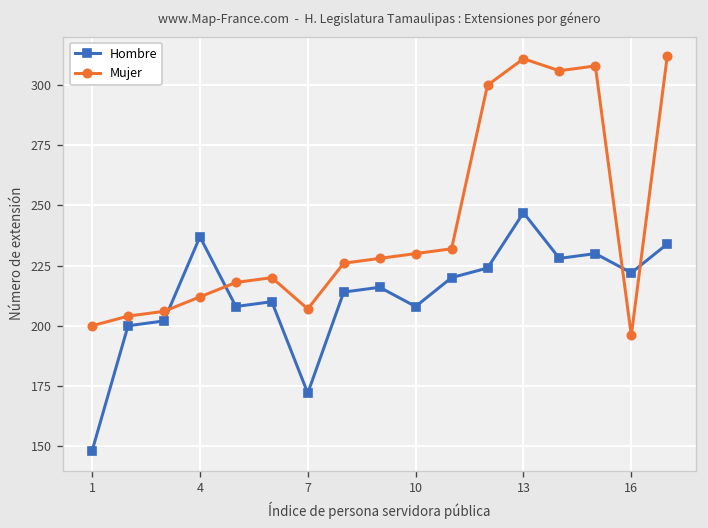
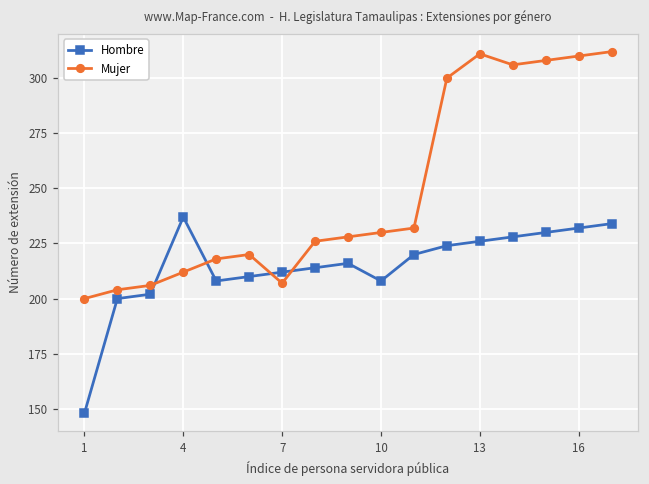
  {
    "Hombre": {
      "1": 148,
      "4": 237,
-     "7": 172,
+     "7": 212,
      "10": 208,
-     "13": 247,
-     "16": 222
+     "13": 226,
+     "16": 232
    },
    "Mujer": {
      "1": 200,
      "4": 212,
      "7": 207,
      "10": 230,
      "13": 311,
-     "16": 196
+     "16": 310
    }
  }
